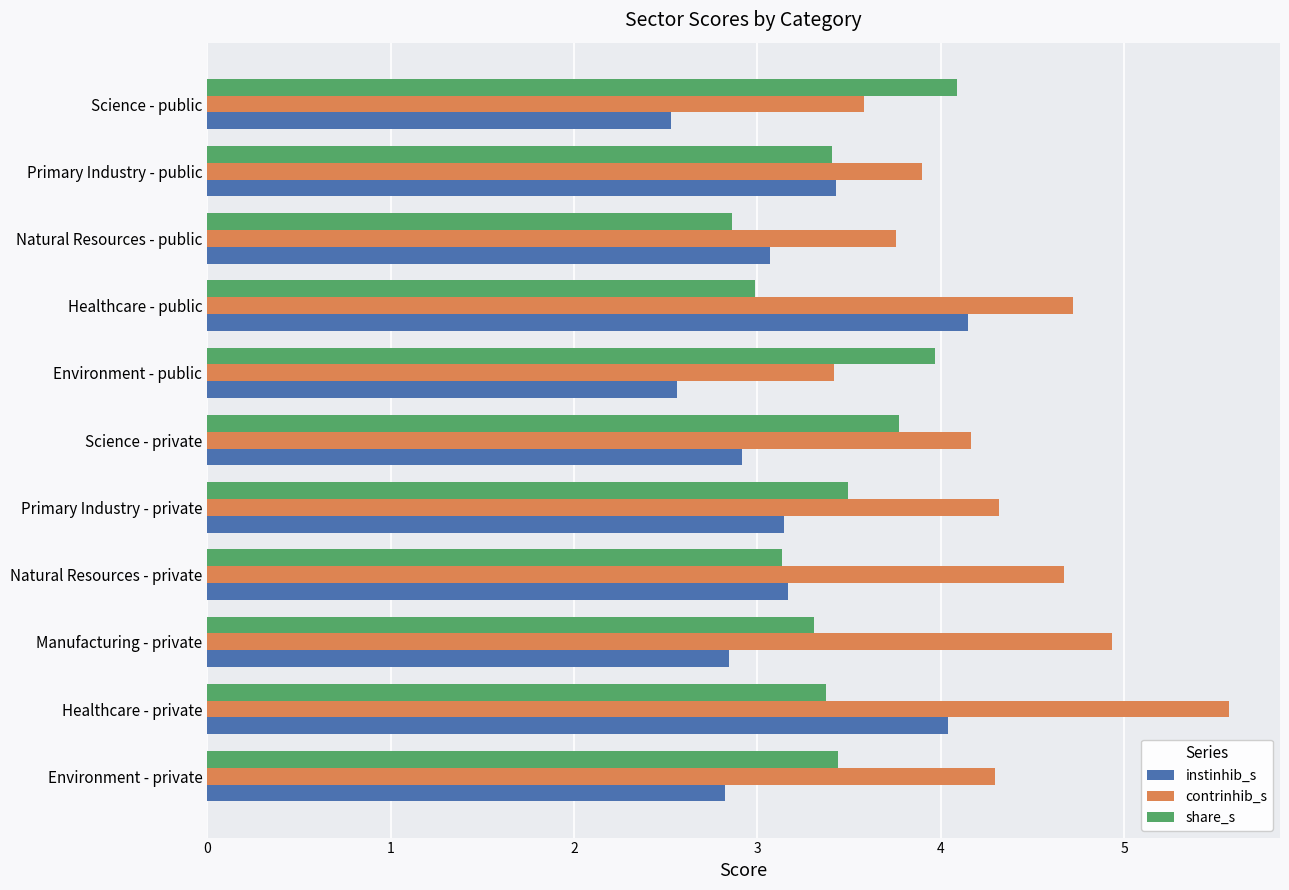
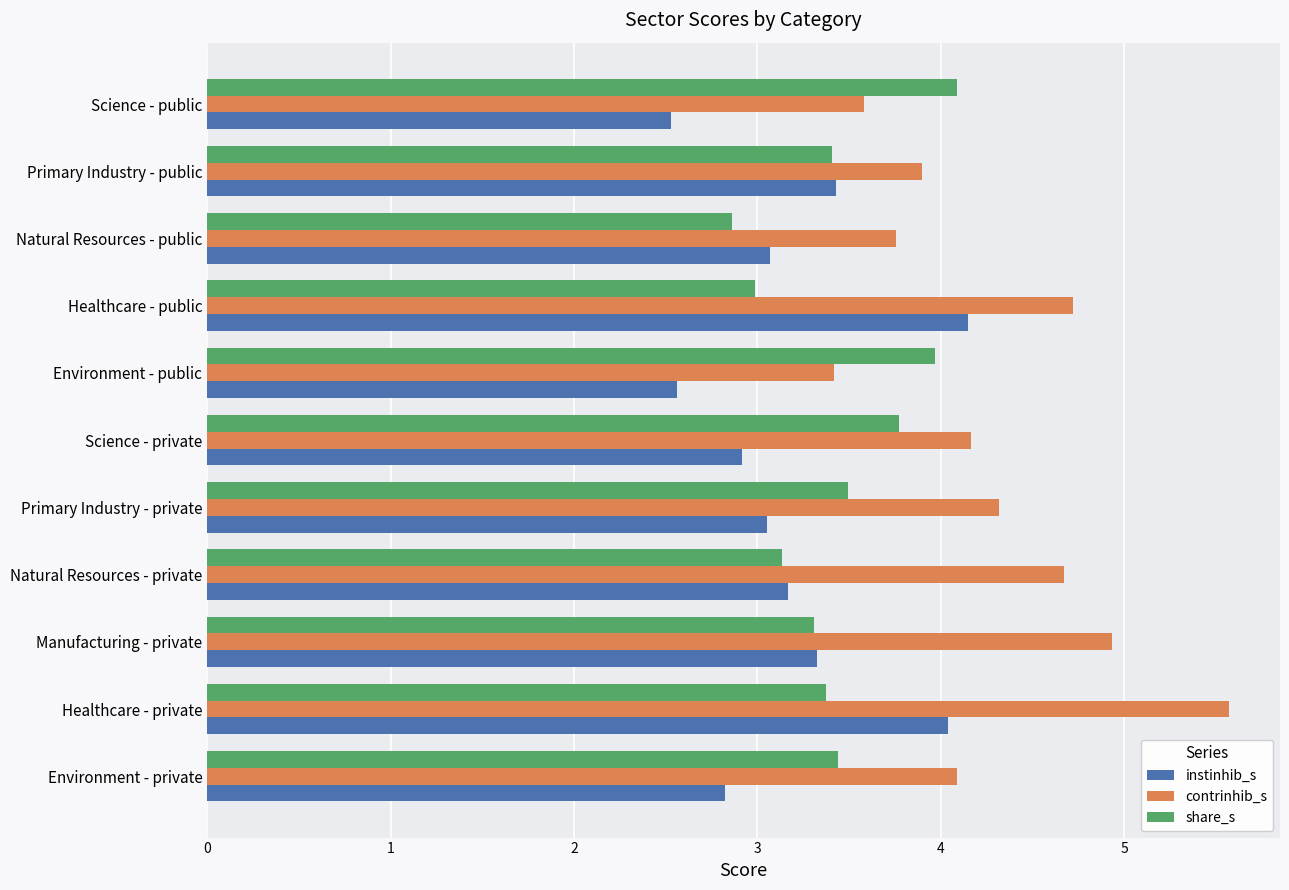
  {
    "instinhib_s": {
      "Science - public": 2.53,
      "Primary Industry - public": 3.43,
      "Natural Resources - public": 3.07,
      "Healthcare - public": 4.15,
      "Environment - public": 2.56,
      "Science - private": 2.92,
-     "Primary Industry - private": 3.15,
+     "Primary Industry - private": 3.05,
      "Natural Resources - private": 3.17,
-     "Manufacturing - private": 2.85,
+     "Manufacturing - private": 3.32,
      "Healthcare - private": 4.04,
      "Environment - private": 2.82
    },
    "contrinhib_s": {
      "Science - public": 3.58,
      "Primary Industry - public": 3.90,
      "Natural Resources - public": 3.76,
      "Healthcare - public": 4.72,
      "Environment - public": 3.42,
      "Science - private": 4.17,
      "Primary Industry - private": 4.32,
      "Natural Resources - private": 4.67,
      "Manufacturing - private": 4.93,
      "Healthcare - private": 5.57,
-     "Environment - private": 4.29
+     "Environment - private": 4.09
    },
    "share_s": {
      "Science - public": 4.09,
      "Primary Industry - public": 3.41,
      "Natural Resources - public": 2.86,
      "Healthcare - public": 2.99,
      "Environment - public": 3.97,
      "Science - private": 3.77,
      "Primary Industry - private": 3.49,
      "Natural Resources - private": 3.14,
      "Manufacturing - private": 3.31,
      "Healthcare - private": 3.37,
      "Environment - private": 3.44
    }
  }
